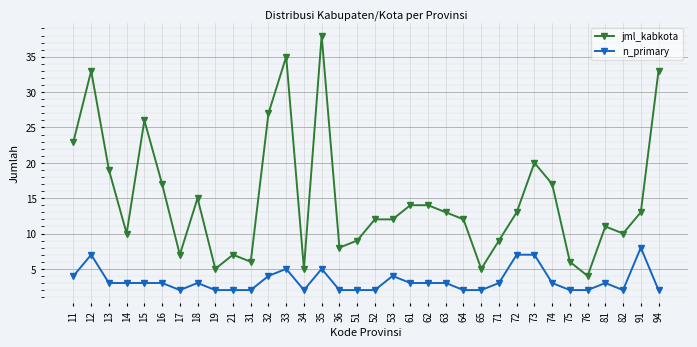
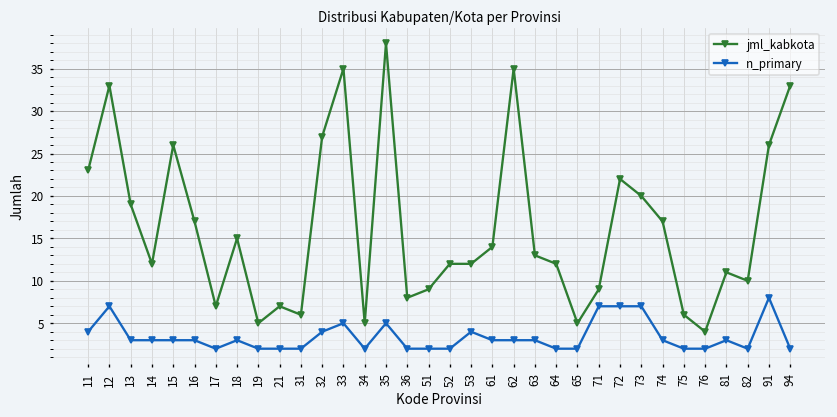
  {
    "jml_kabkota": {
      "11": 23,
      "12": 33,
      "13": 19,
-     "14": 10,
+     "14": 12,
      "15": 26,
      "16": 17,
      "17": 7,
      "18": 15,
      "19": 5,
      "21": 7,
      "31": 6,
      "32": 27,
      "33": 35,
      "34": 5,
      "35": 38,
      "36": 8,
      "51": 9,
      "52": 12,
      "53": 12,
      "61": 14,
-     "62": 14,
+     "62": 35,
      "63": 13,
      "64": 12,
      "65": 5,
      "71": 9,
-     "72": 13,
+     "72": 22,
      "73": 20,
      "74": 17,
      "75": 6,
      "76": 4,
      "81": 11,
      "82": 10,
-     "91": 13,
+     "91": 26,
      "94": 33
    },
    "n_primary": {
      "11": 4,
      "12": 7,
      "13": 3,
      "14": 3,
      "15": 3,
      "16": 3,
      "17": 2,
      "18": 3,
      "19": 2,
      "21": 2,
      "31": 2,
      "32": 4,
      "33": 5,
      "34": 2,
      "35": 5,
      "36": 2,
      "51": 2,
      "52": 2,
      "53": 4,
      "61": 3,
      "62": 3,
      "63": 3,
      "64": 2,
      "65": 2,
-     "71": 3,
+     "71": 7,
      "72": 7,
      "73": 7,
      "74": 3,
      "75": 2,
      "76": 2,
      "81": 3,
      "82": 2,
      "91": 8,
      "94": 2
    }
  }
